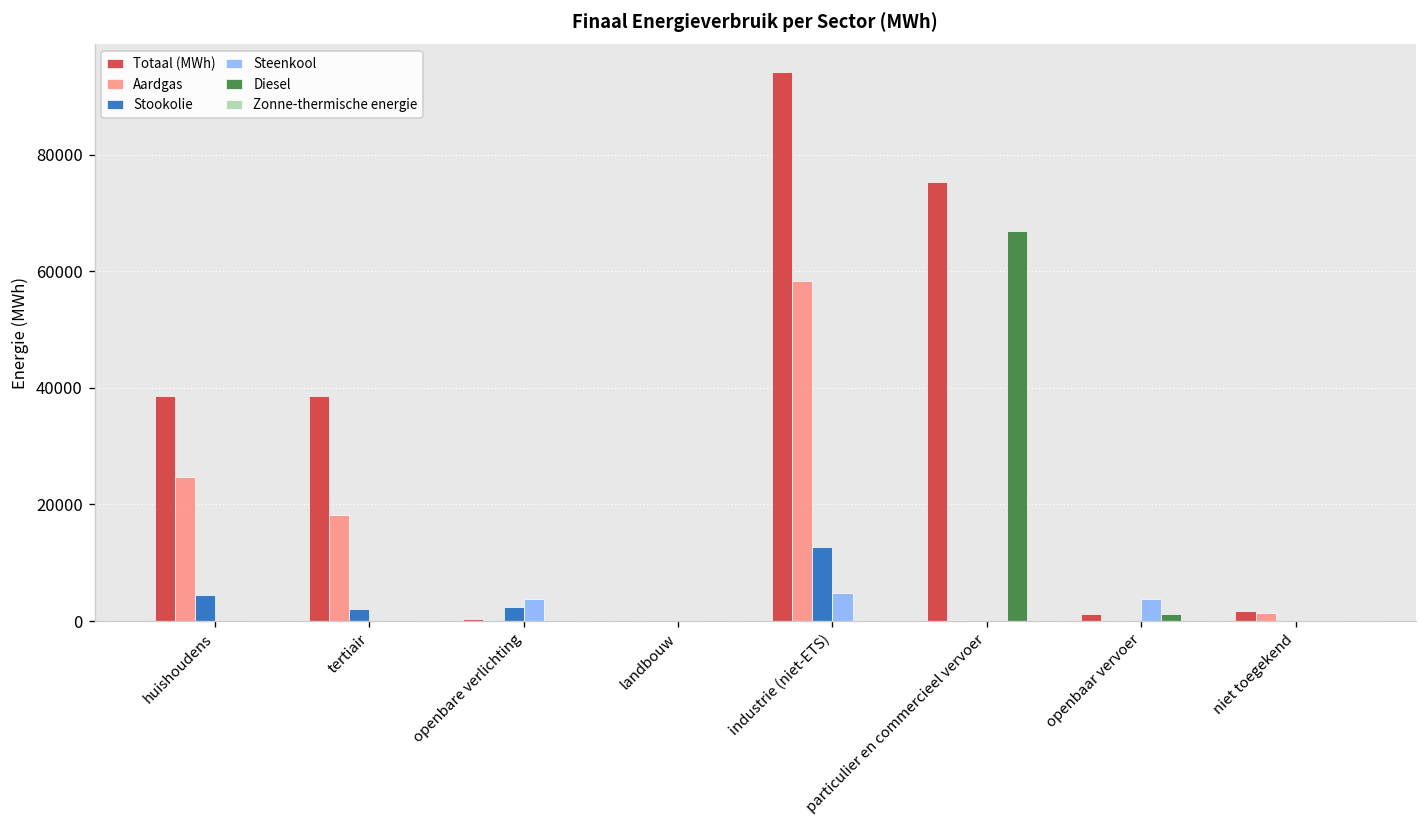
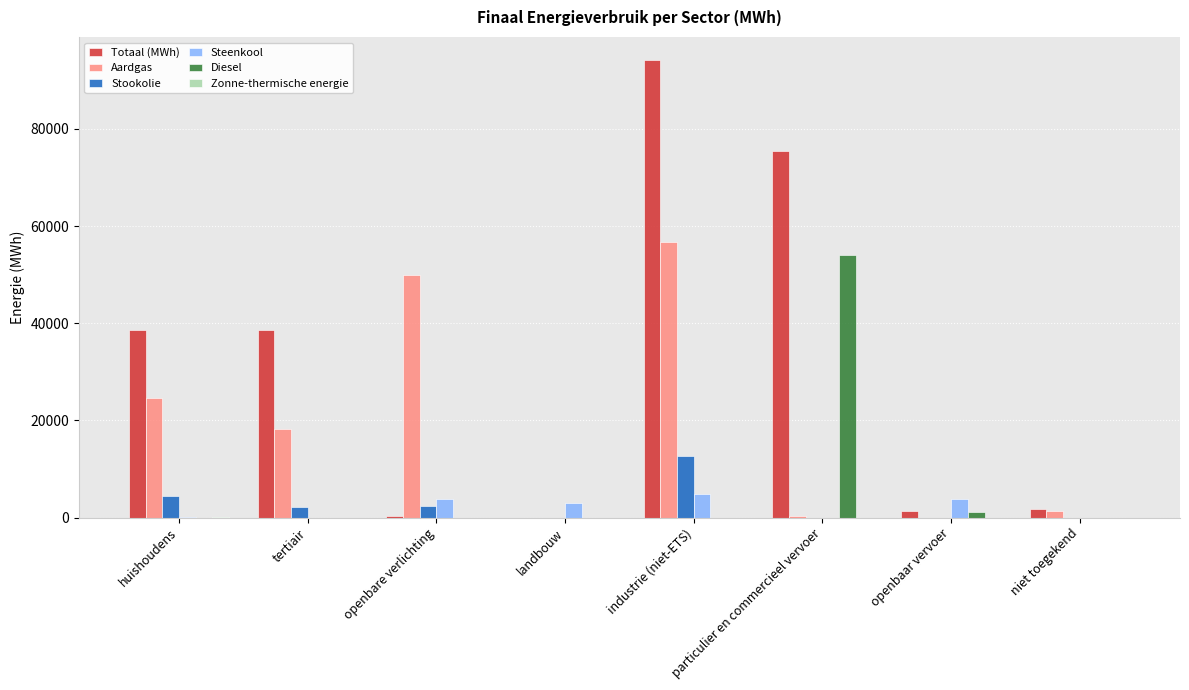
  {
    "Totaal (MWh)": {
      "huishoudens": 39000,
      "tertiair": 39000,
      "industrie (niet-ETS)": 94000,
      "particulier en commercieel vervoer": 75000,
      "openbaar vervoer": 1000,
      "niet toegekend": 2000
    },
    "Aardgas": {
      "huishoudens": 25000,
      "tertiair": 18000,
-     "openbare verlichting": 0,
+     "openbare verlichting": 50000,
      "landbouw": 0,
-     "industrie (niet-ETS)": 58000,
+     "industrie (niet-ETS)": 57000,
      "openbaar vervoer": 0,
      "niet toegekend": 1000
    },
    "Stookolie": {
      "huishoudens": 4000,
      "tertiair": 2000,
      "openbare verlichting": 2000,
      "industrie (niet-ETS)": 13000,
      "particulier en commercieel vervoer": 0,
      "openbaar vervoer": 0,
      "niet toegekend": 0
    },
    "Steenkool": {
      "openbare verlichting": 4000,
-     "landbouw": 0,
+     "landbouw": 3000,
      "industrie (niet-ETS)": 5000,
      "particulier en commercieel vervoer": 0,
      "openbaar vervoer": 4000,
      "niet toegekend": 0
    },
    "Diesel": {
      "huishoudens": 0,
      "tertiair": 0,
      "openbare verlichting": 0,
      "landbouw": 0,
      "industrie (niet-ETS)": 0,
-     "particulier en commercieel vervoer": 67000,
+     "particulier en commercieel vervoer": 54000,
      "openbaar vervoer": 1000,
      "niet toegekend": 0
    },
    "Zonne-thermische energie": {
      "tertiair": 0,
      "openbare verlichting": 0,
      "landbouw": 0,
      "industrie (niet-ETS)": 0,
      "particulier en commercieel vervoer": 0,
      "openbaar vervoer": 0,
      "niet toegekend": 0
    }
  }
